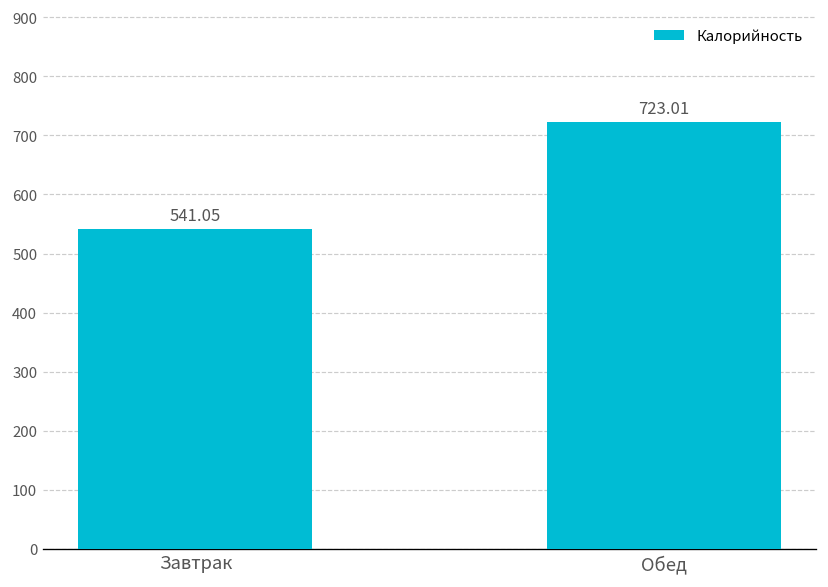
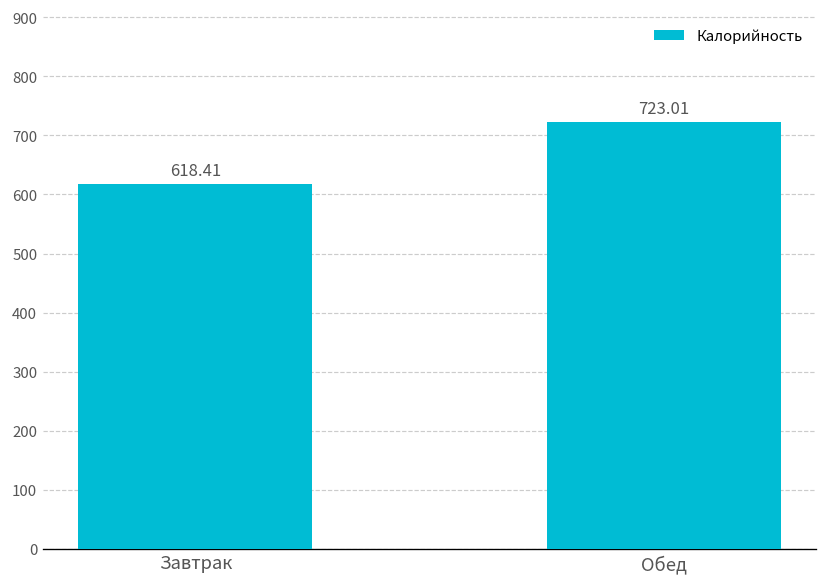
  {
-   "Завтрак": 541.05,
+   "Завтрак": 618.41,
    "Обед": 723.01
  }
